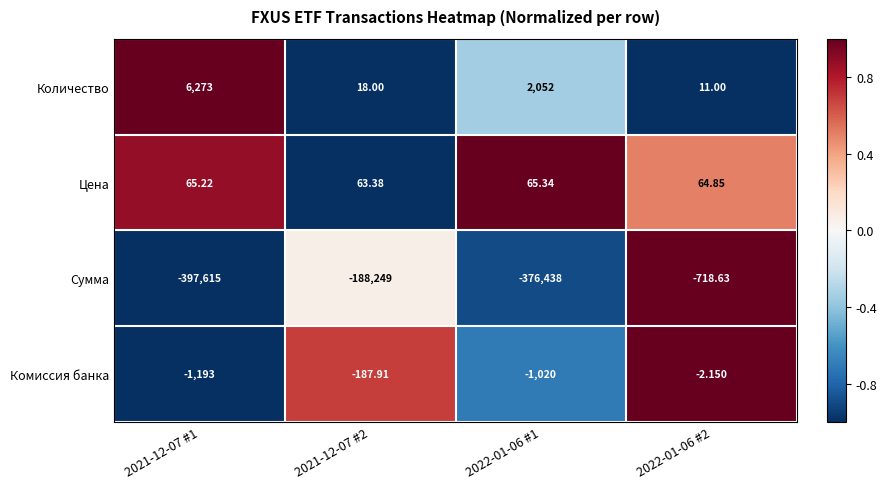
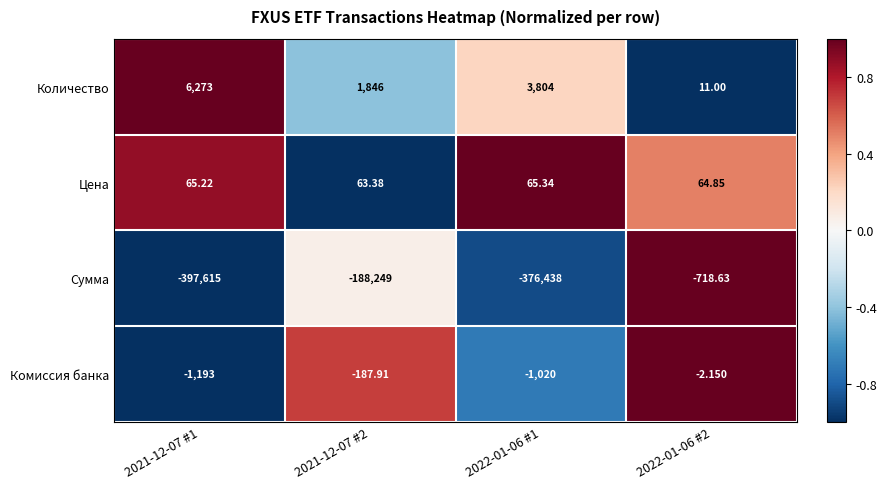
  {
    "Количество": {
      "2021-12-07 #1": "6,273",
-     "2021-12-07 #2": "18.00",
-     "2022-01-06 #1": "2,052",
+     "2021-12-07 #2": "1,846",
+     "2022-01-06 #1": "3,804",
      "2022-01-06 #2": "11.00"
    },
    "Цена": {
      "2021-12-07 #1": "65.22",
      "2021-12-07 #2": "63.38",
      "2022-01-06 #1": "65.34",
      "2022-01-06 #2": "64.85"
    },
    "Сумма": {
      "2021-12-07 #1": "-397,615",
      "2021-12-07 #2": "-188,249",
      "2022-01-06 #1": "-376,438",
      "2022-01-06 #2": "-718.63"
    },
    "Комиссия банка": {
      "2021-12-07 #1": "-1,193",
      "2021-12-07 #2": "-187.91",
      "2022-01-06 #1": "-1,020",
      "2022-01-06 #2": "-2.150"
    }
  }
